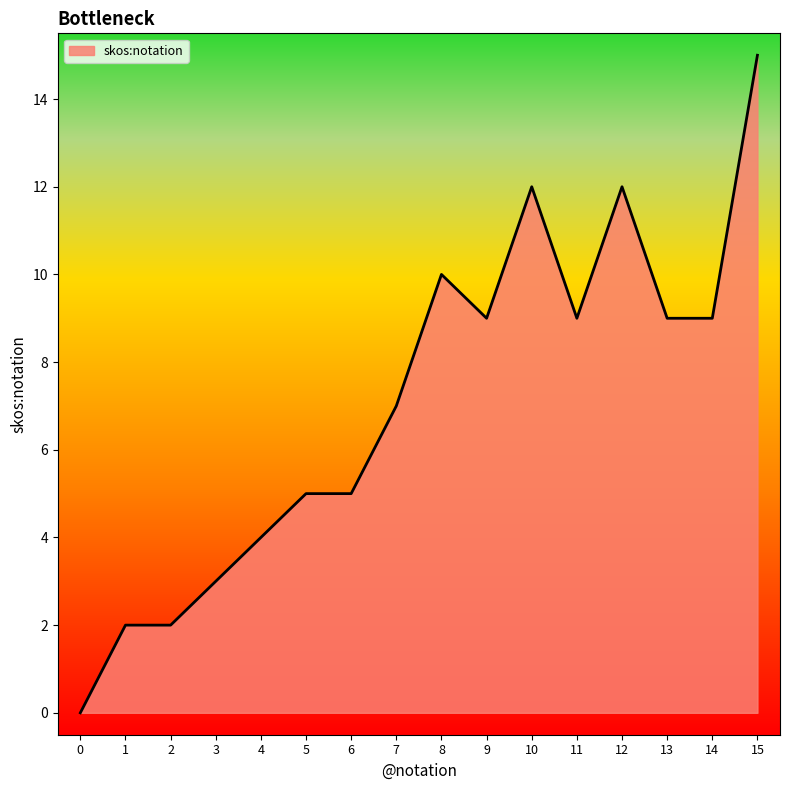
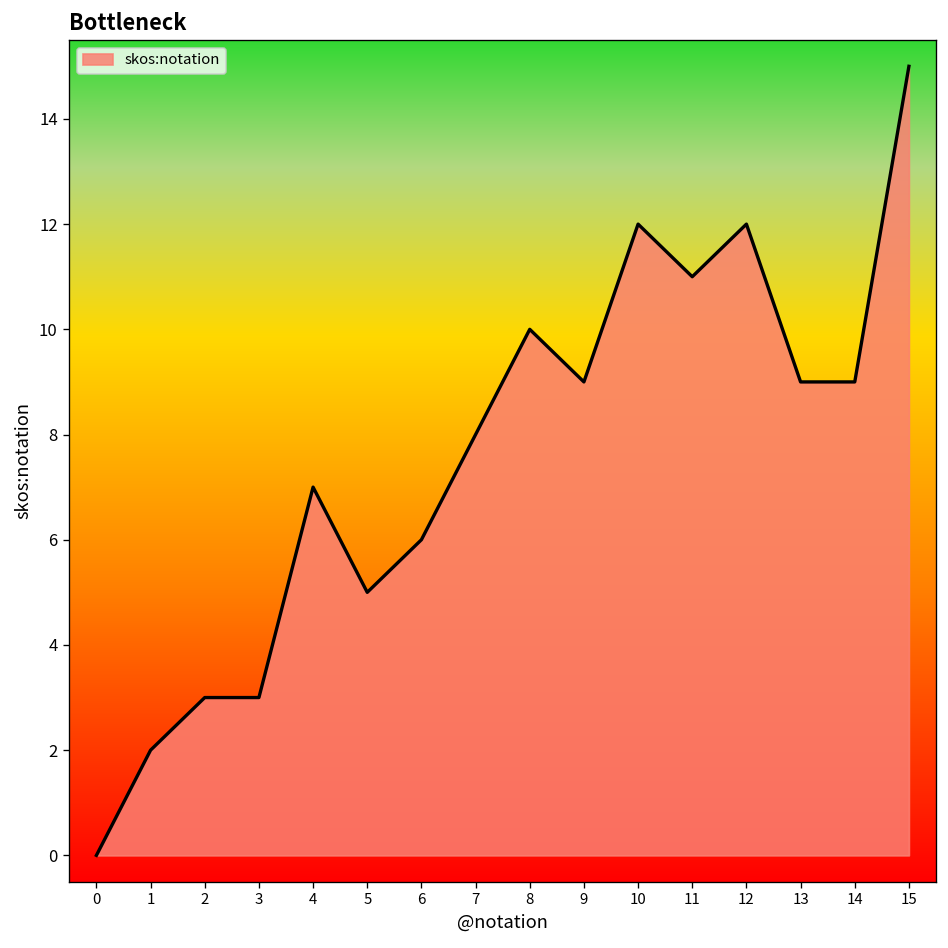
  {
    "0": 0,
    "1": 2,
-   "2": 2,
+   "2": 3,
    "3": 3,
-   "4": 4,
+   "4": 7,
    "5": 5,
-   "6": 5,
-   "7": 7,
+   "6": 6,
+   "7": 8,
    "8": 10,
    "9": 9,
    "10": 12,
-   "11": 9,
+   "11": 11,
    "12": 12,
    "13": 9,
    "14": 9,
    "15": 15
  }
